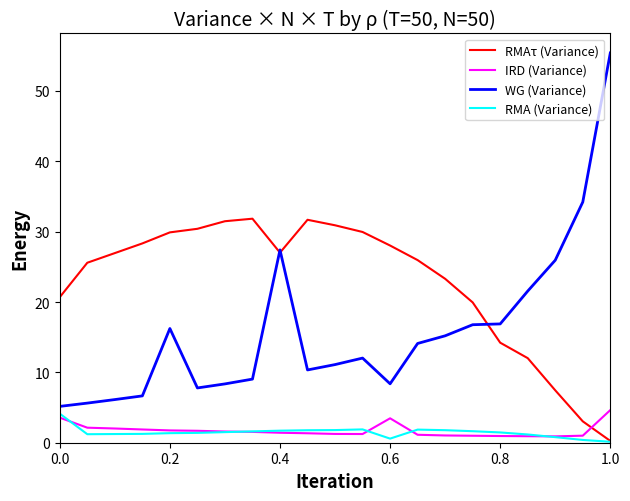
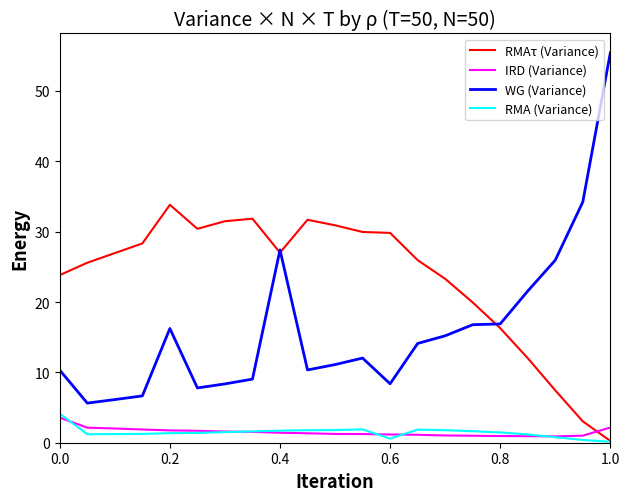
  {
    "RMAτ (Variance)": {
-     "0.0": 21,
-     "0.2": 30,
+     "0.0": 24,
+     "0.2": 34,
      "0.4": 27,
-     "0.6": 28,
-     "0.8": 14
+     "0.6": 30,
+     "0.8": 16
    },
    "IRD (Variance)": {
      "0.0": 4,
      "0.2": 2,
-     "0.6": 3,
+     "0.6": 1,
      "0.8": 1,
-     "1.0": 5
+     "1.0": 2
    },
    "WG (Variance)": {
-     "0.0": 5,
+     "0.0": 10,
      "0.2": 16,
      "0.4": 27,
      "0.6": 8,
      "0.8": 17,
      "1.0": 55
    },
    "RMA (Variance)": {
      "0.0": 4,
      "0.2": 1,
      "0.6": 1,
      "0.8": 1
    }
  }
